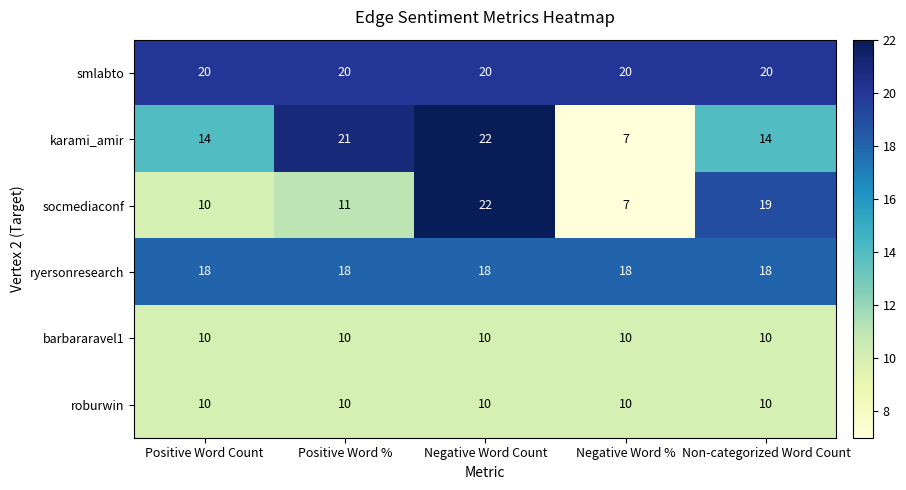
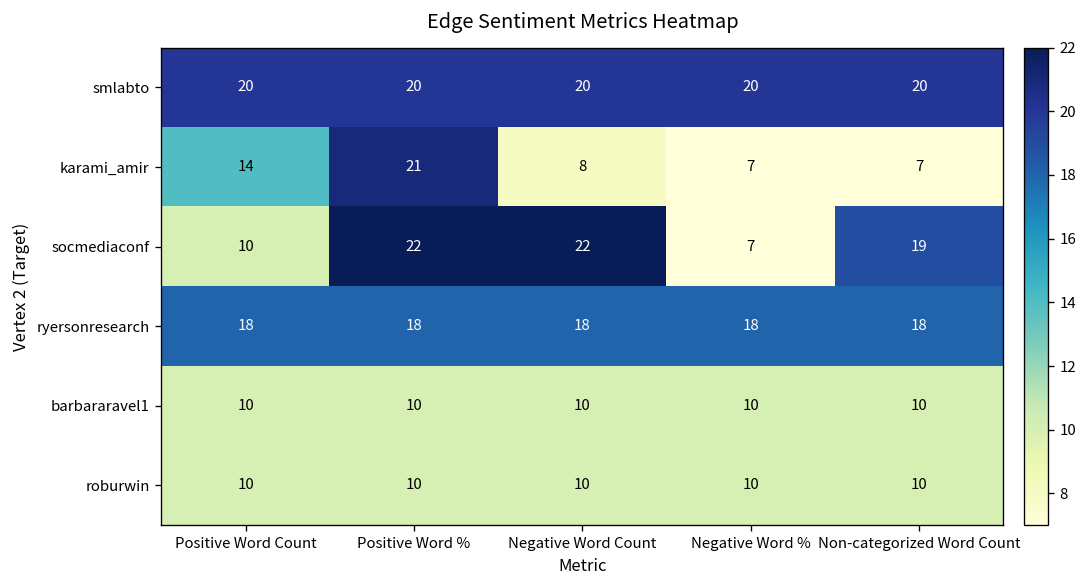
  {
    "smlabto": {
      "Positive Word Count": 20,
      "Positive Word %": 20,
      "Negative Word Count": 20,
      "Negative Word %": 20,
      "Non-categorized Word Count": 20
    },
    "karami_amir": {
      "Positive Word Count": 14,
      "Positive Word %": 21,
-     "Negative Word Count": 22,
+     "Negative Word Count": 8,
      "Negative Word %": 7,
-     "Non-categorized Word Count": 14
+     "Non-categorized Word Count": 7
    },
    "socmediaconf": {
      "Positive Word Count": 10,
-     "Positive Word %": 11,
+     "Positive Word %": 22,
      "Negative Word Count": 22,
      "Negative Word %": 7,
      "Non-categorized Word Count": 19
    },
    "ryersonresearch": {
      "Positive Word Count": 18,
      "Positive Word %": 18,
      "Negative Word Count": 18,
      "Negative Word %": 18,
      "Non-categorized Word Count": 18
    },
    "barbararavel1": {
      "Positive Word Count": 10,
      "Positive Word %": 10,
      "Negative Word Count": 10,
      "Negative Word %": 10,
      "Non-categorized Word Count": 10
    },
    "roburwin": {
      "Positive Word Count": 10,
      "Positive Word %": 10,
      "Negative Word Count": 10,
      "Negative Word %": 10,
      "Non-categorized Word Count": 10
    }
  }
